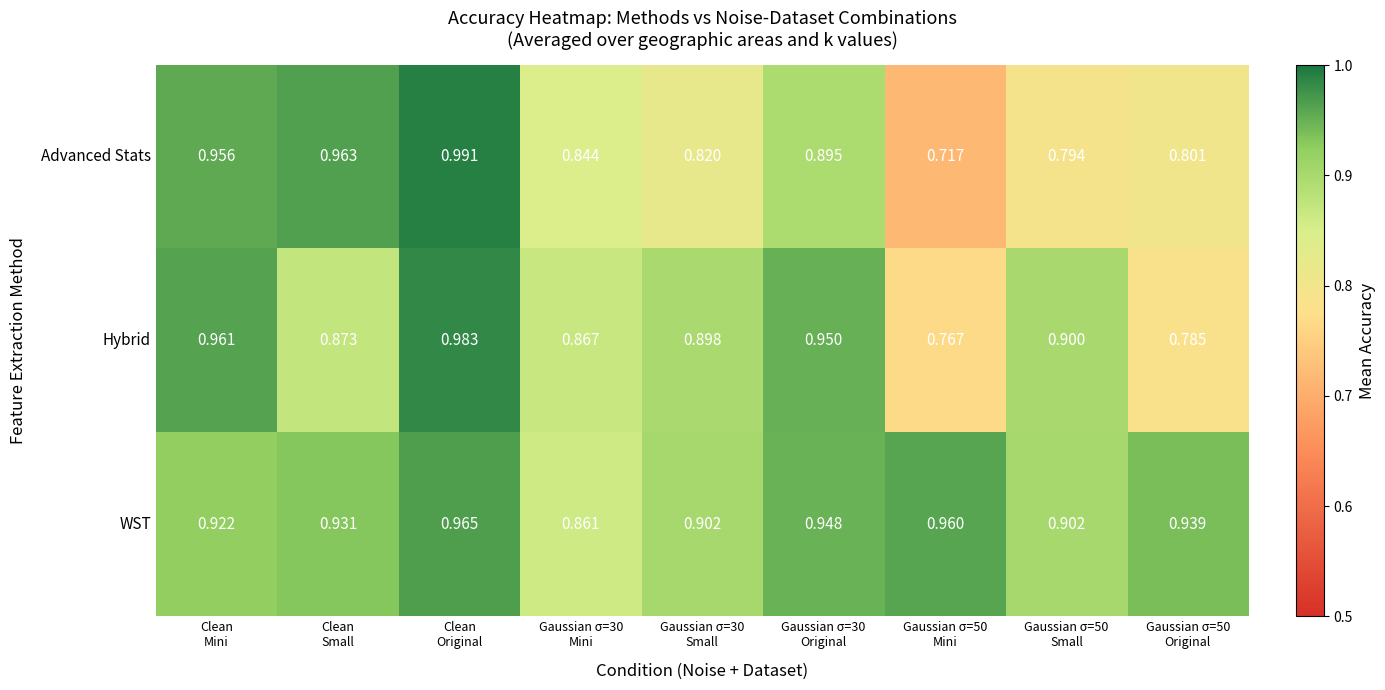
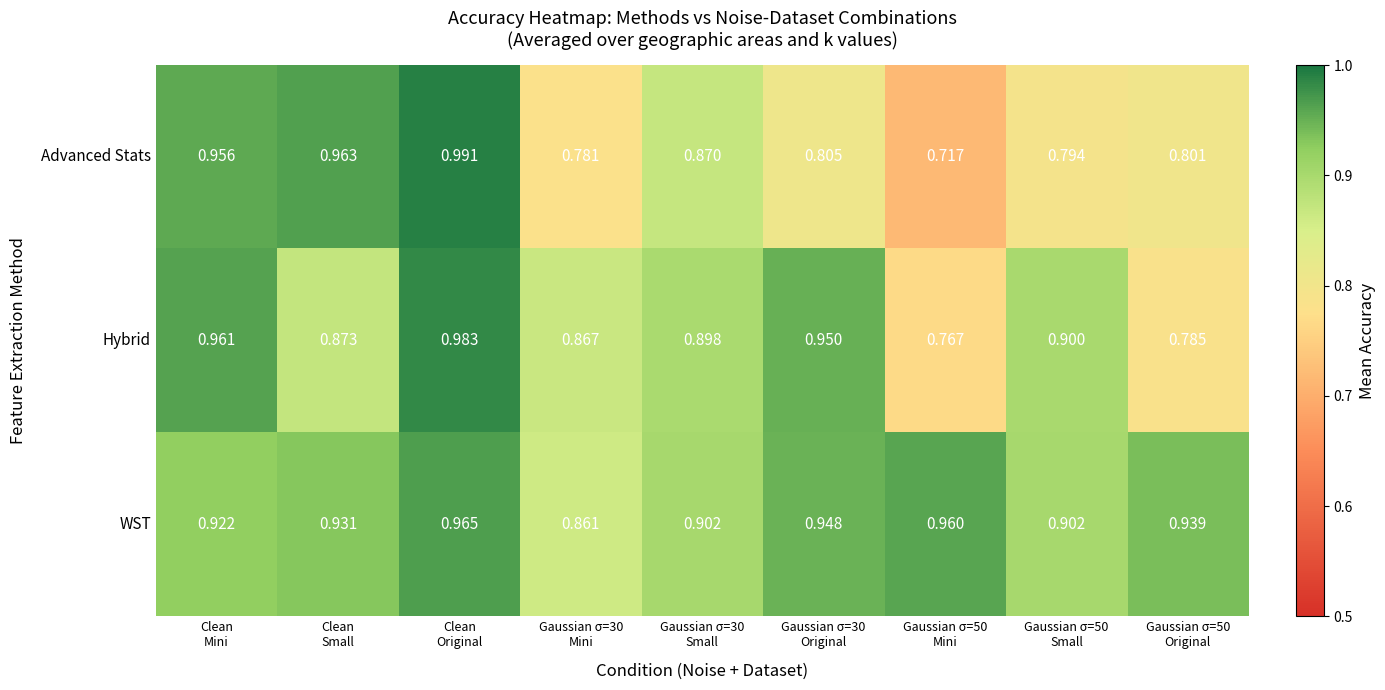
  {
    "Advanced Stats": {
      "Clean Mini": 0.956,
      "Clean Small": 0.963,
      "Clean Original": 0.991,
-     "Gaussian σ=30 Mini": 0.844,
-     "Gaussian σ=30 Small": 0.820,
-     "Gaussian σ=30 Original": 0.895,
+     "Gaussian σ=30 Mini": 0.781,
+     "Gaussian σ=30 Small": 0.870,
+     "Gaussian σ=30 Original": 0.805,
      "Gaussian σ=50 Mini": 0.717,
      "Gaussian σ=50 Small": 0.794,
      "Gaussian σ=50 Original": 0.801
    },
    "Hybrid": {
      "Clean Mini": 0.961,
      "Clean Small": 0.873,
      "Clean Original": 0.983,
      "Gaussian σ=30 Mini": 0.867,
      "Gaussian σ=30 Small": 0.898,
      "Gaussian σ=30 Original": 0.950,
      "Gaussian σ=50 Mini": 0.767,
      "Gaussian σ=50 Small": 0.900,
      "Gaussian σ=50 Original": 0.785
    },
    "WST": {
      "Clean Mini": 0.922,
      "Clean Small": 0.931,
      "Clean Original": 0.965,
      "Gaussian σ=30 Mini": 0.861,
      "Gaussian σ=30 Small": 0.902,
      "Gaussian σ=30 Original": 0.948,
      "Gaussian σ=50 Mini": 0.960,
      "Gaussian σ=50 Small": 0.902,
      "Gaussian σ=50 Original": 0.939
    }
  }
